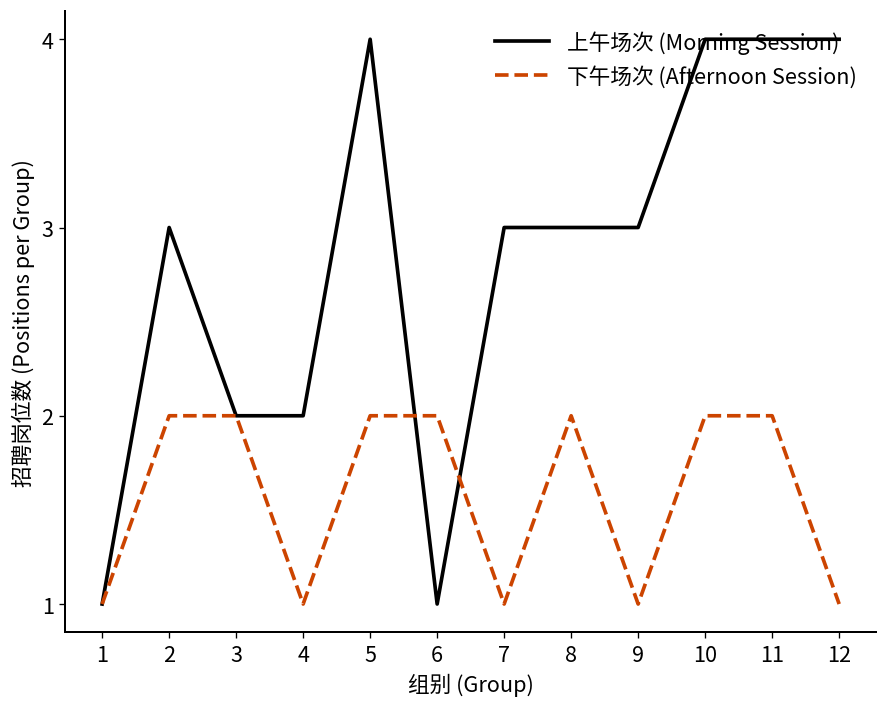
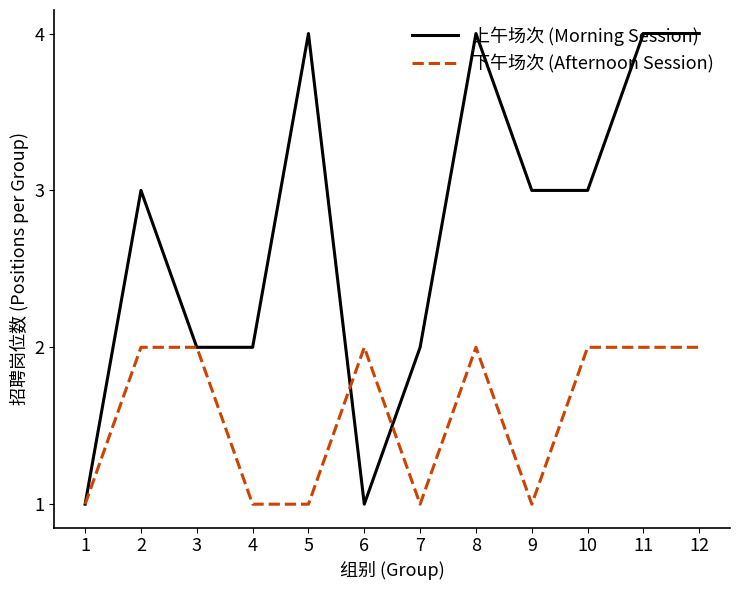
  {
    "上午场次 (Morning Session)": {
      "2": 3,
      "4": 2,
      "5": 4,
      "6": 1,
-     "7": 3,
-     "8": 3,
+     "7": 2,
+     "8": 4,
      "9": 3,
-     "10": 4,
+     "10": 3,
      "11": 4,
      "12": 4
    },
    "下午场次 (Afternoon Session)": {
      "2": 2,
      "4": 1,
-     "5": 2,
+     "5": 1,
      "6": 2,
      "7": 1,
      "8": 2,
      "9": 1,
      "10": 2,
      "11": 2,
-     "12": 1
+     "12": 2
    }
  }
